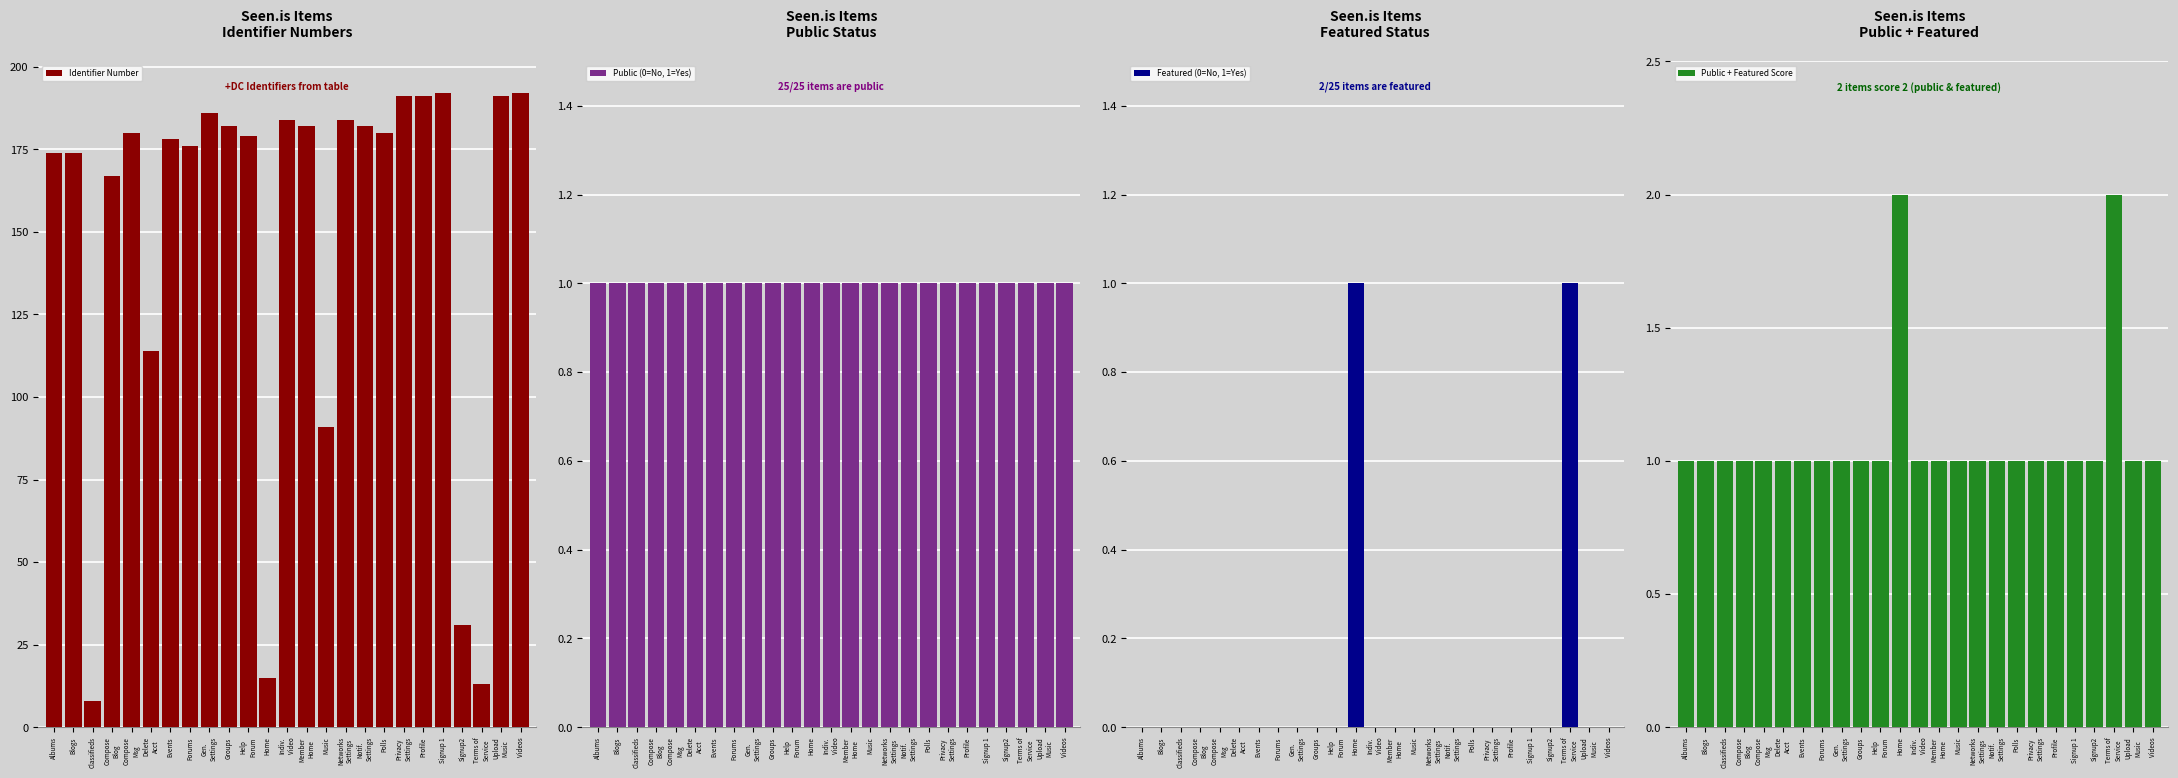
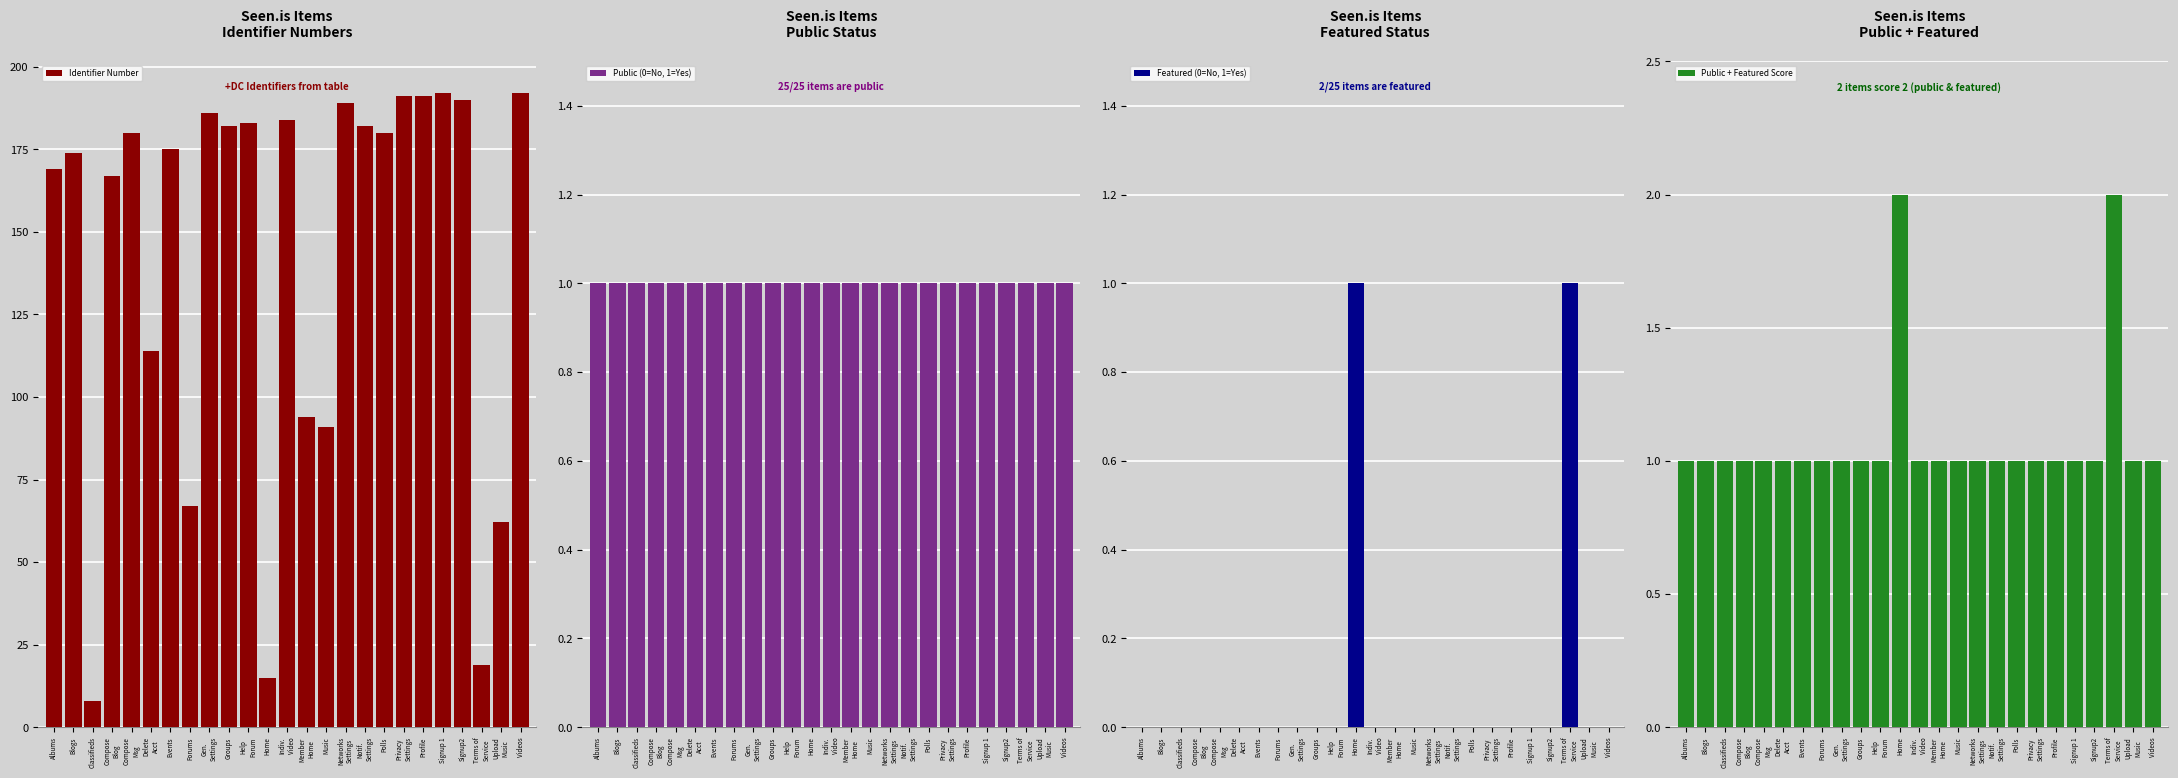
  {
    "Seen.is Items Identifier Numbers": {
-     "Albums": 174,
+     "Albums": 169,
      "Blogs": 174,
      "Classifieds": 8,
      "Compose Blog": 167,
      "Compose Msg": 180,
      "Delete Acct": 114,
-     "Events": 178,
-     "Forums": 176,
+     "Events": 175,
+     "Forums": 67,
      "Gen. Settings": 186,
      "Groups": 182,
-     "Help Forum": 179,
+     "Help Forum": 183,
      "Home": 15,
      "Indiv. Video": 184,
-     "Member Home": 182,
+     "Member Home": 94,
      "Music": 91,
-     "Networks Settings": 184,
+     "Networks Settings": 189,
      "Notif. Settings": 182,
      "Polls": 180,
      "Privacy Settings": 191,
      "Profile": 191,
      "Signup 1": 192,
-     "Signup2": 31,
-     "Terms of Service": 13,
-     "Upload Music": 191,
+     "Signup2": 190,
+     "Terms of Service": 19,
+     "Upload Music": 62,
      "Videos": 192
    },
    "Seen.is Items Public Status": {
      "Albums": 1.00,
      "Blogs": 1.00,
      "Classifieds": 1.00,
      "Compose Blog": 1.00,
      "Compose Msg": 1.00,
      "Delete Acct": 1.00,
      "Events": 1.00,
      "Forums": 1.00,
      "Gen. Settings": 1.00,
      "Groups": 1.00,
      "Help Forum": 1.00,
      "Home": 1.00,
      "Indiv. Video": 1.00,
      "Member Home": 1.00,
      "Music": 1.00,
      "Networks Settings": 1.00,
      "Notif. Settings": 1.00,
      "Polls": 1.00,
      "Privacy Settings": 1.00,
      "Profile": 1.00,
      "Signup 1": 1.00,
      "Signup2": 1.00,
      "Terms of Service": 1.00,
      "Upload Music": 1.00,
      "Videos": 1.00
    },
    "Seen.is Items Featured Status": {
      "Albums": 0.00,
      "Blogs": 0.00,
      "Classifieds": 0.00,
      "Compose Blog": 0.00,
      "Compose Msg": 0.00,
      "Delete Acct": 0.00,
      "Events": 0.00,
      "Forums": 0.00,
      "Gen. Settings": 0.00,
      "Groups": 0.00,
      "Help Forum": 0.00,
      "Home": 1.00,
      "Indiv. Video": 0.00,
      "Member Home": 0.00,
      "Music": 0.00,
      "Networks Settings": 0.00,
      "Notif. Settings": 0.00,
      "Polls": 0.00,
      "Privacy Settings": 0.00,
      "Profile": 0.00,
      "Signup 1": 0.00,
      "Signup2": 0.00,
      "Terms of Service": 1.00,
      "Upload Music": 0.00,
      "Videos": 0.00
    },
    "Seen.is Items Public + Featured": {
      "Albums": 1.00,
      "Blogs": 1.00,
      "Classifieds": 1.00,
      "Compose Blog": 1.00,
      "Compose Msg": 1.00,
      "Delete Acct": 1.00,
      "Events": 1.00,
      "Forums": 1.00,
      "Gen. Settings": 1.00,
      "Groups": 1.00,
      "Help Forum": 1.00,
      "Home": 2.00,
      "Indiv. Video": 1.00,
      "Member Home": 1.00,
      "Music": 1.00,
      "Networks Settings": 1.00,
      "Notif. Settings": 1.00,
      "Polls": 1.00,
      "Privacy Settings": 1.00,
      "Profile": 1.00,
      "Signup 1": 1.00,
      "Signup2": 1.00,
      "Terms of Service": 2.00,
      "Upload Music": 1.00,
      "Videos": 1.00
    }
  }
